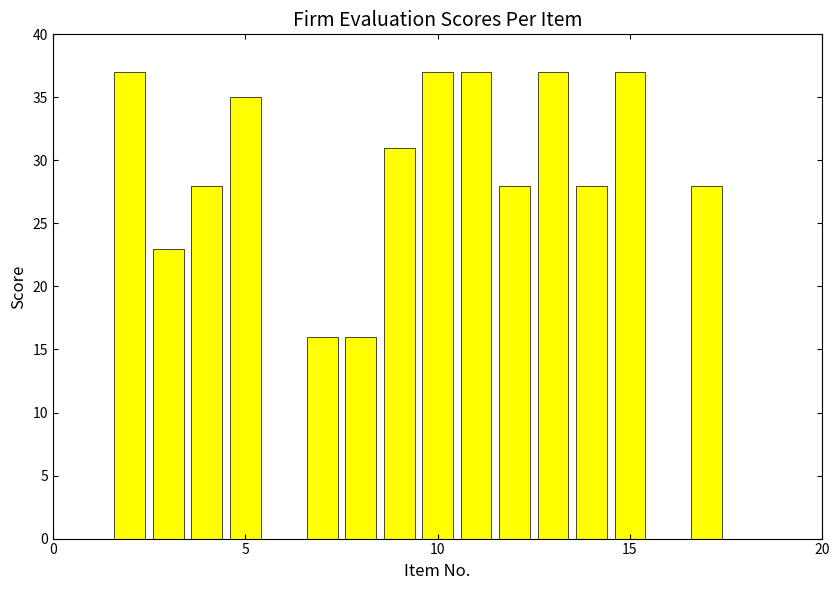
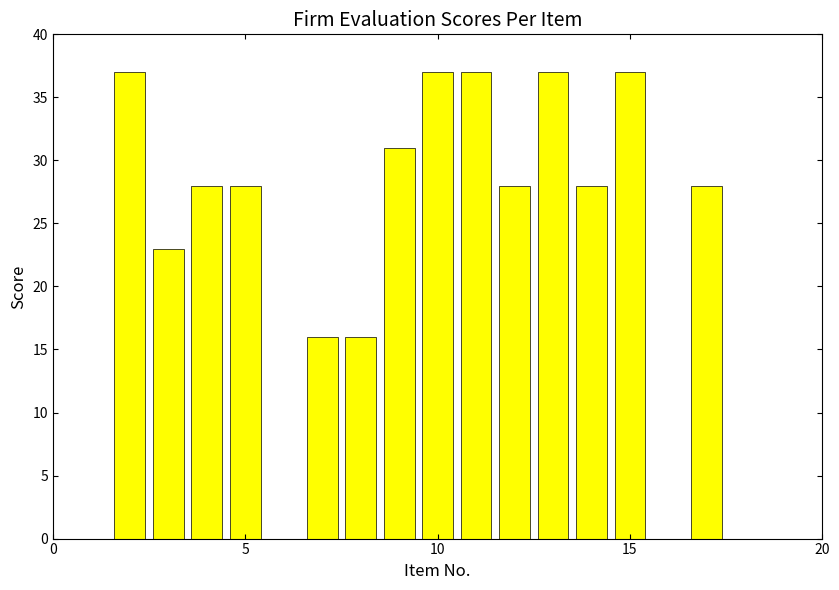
  {
-   "5": 35,
+   "5": 28,
    "10": 37,
    "15": 37
  }
